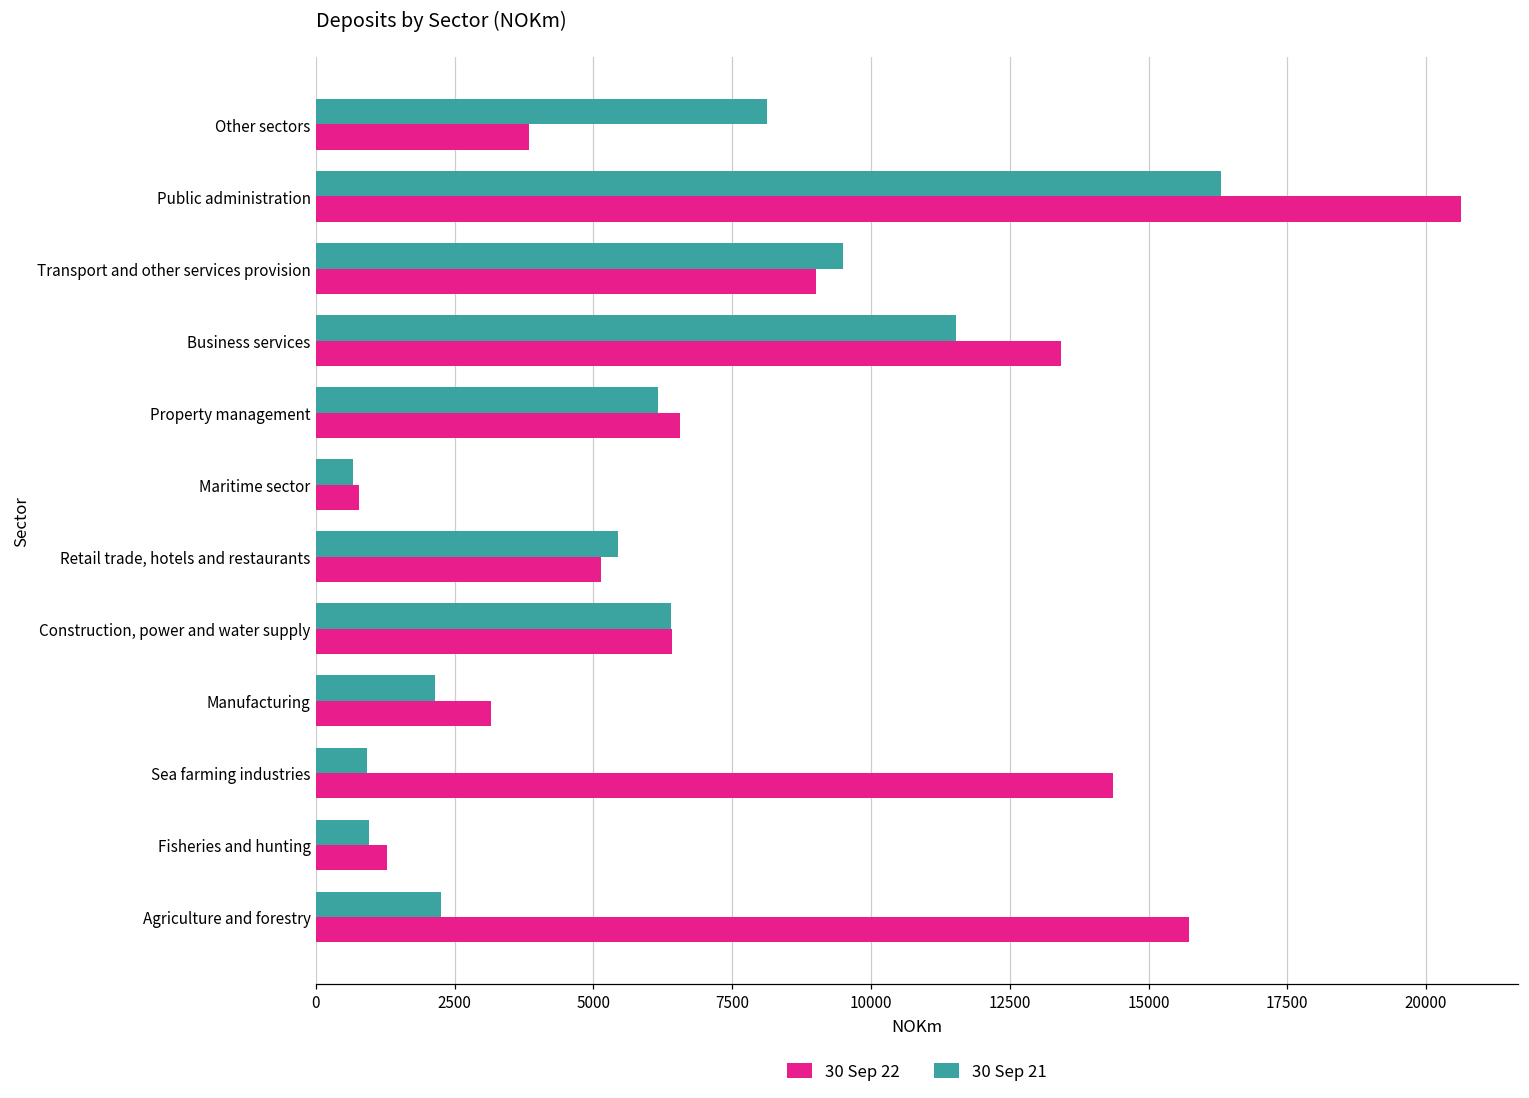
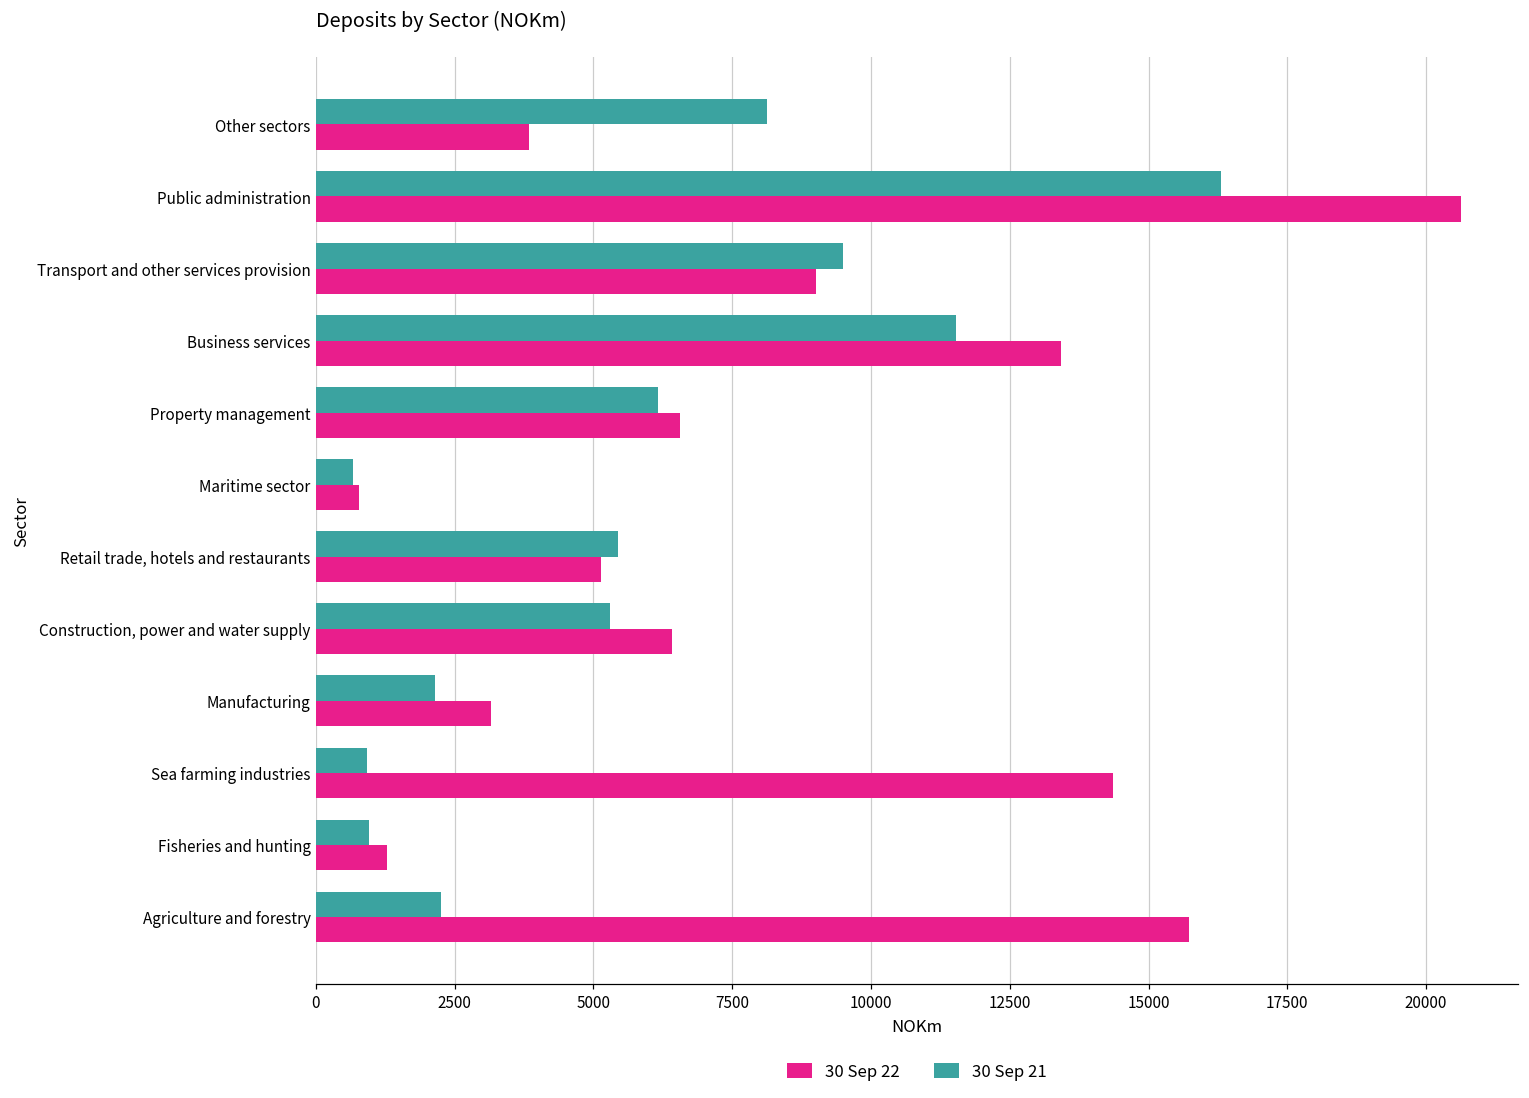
  {
    "30 Sep 22": {
      "Other sectors": 3800,
      "Public administration": 20600,
      "Transport and other services provision": 9000,
      "Business services": 13400,
      "Property management": 6600,
      "Maritime sector": 800,
      "Retail trade, hotels and restaurants": 5100,
      "Construction, power and water supply": 6400,
      "Manufacturing": 3100,
      "Sea farming industries": 14400,
      "Fisheries and hunting": 1300,
      "Agriculture and forestry": 15700
    },
    "30 Sep 21": {
      "Other sectors": 8100,
      "Public administration": 16300,
      "Transport and other services provision": 9500,
      "Business services": 11500,
      "Property management": 6200,
      "Maritime sector": 700,
      "Retail trade, hotels and restaurants": 5400,
-     "Construction, power and water supply": 6400,
+     "Construction, power and water supply": 5300,
      "Manufacturing": 2100,
      "Sea farming industries": 900,
      "Fisheries and hunting": 1000,
      "Agriculture and forestry": 2200
    }
  }
